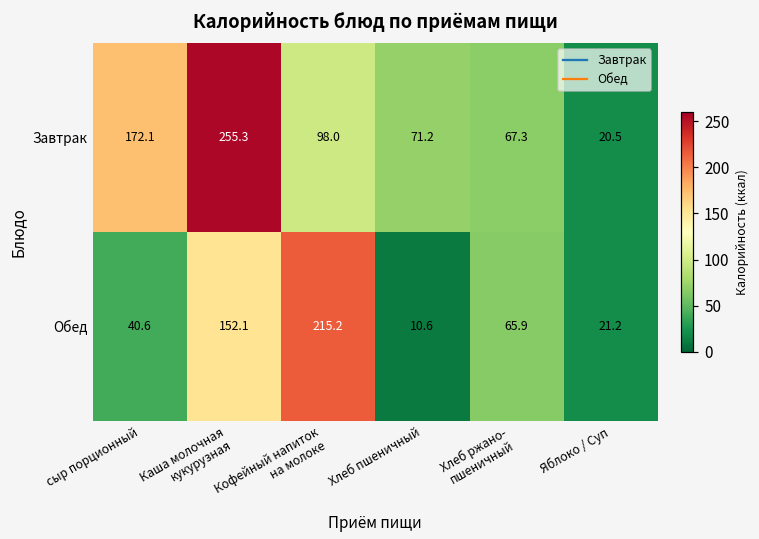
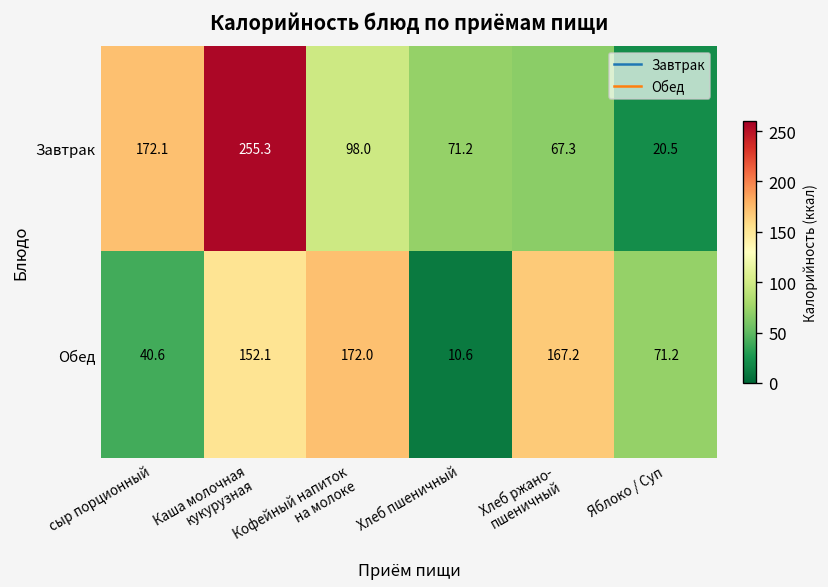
  {
    "Завтрак": {
      "сыр порционный": 172.1,
      "Каша молочная кукурузная": 255.3,
      "Кофейный напиток на молоке": 98.0,
      "Хлеб пшеничный": 71.2,
      "Хлеб ржано- пшеничный": 67.3,
      "Яблоко / Суп": 20.5
    },
    "Обед": {
      "сыр порционный": 40.6,
      "Каша молочная кукурузная": 152.1,
-     "Кофейный напиток на молоке": 215.2,
+     "Кофейный напиток на молоке": 172.0,
      "Хлеб пшеничный": 10.6,
-     "Хлеб ржано- пшеничный": 65.9,
-     "Яблоко / Суп": 21.2
+     "Хлеб ржано- пшеничный": 167.2,
+     "Яблоко / Суп": 71.2
    }
  }
